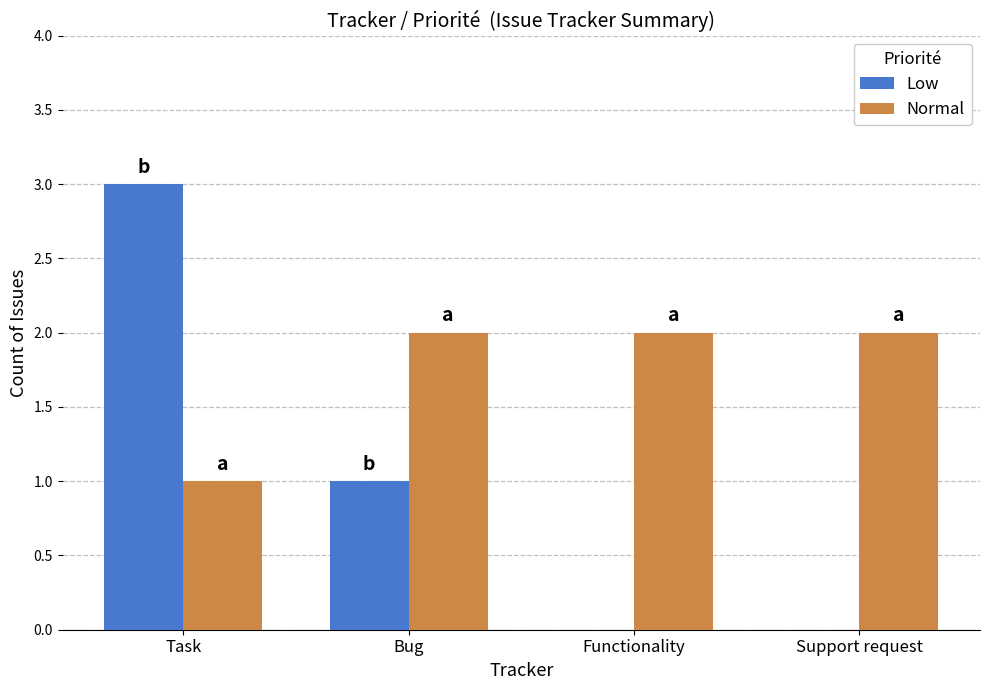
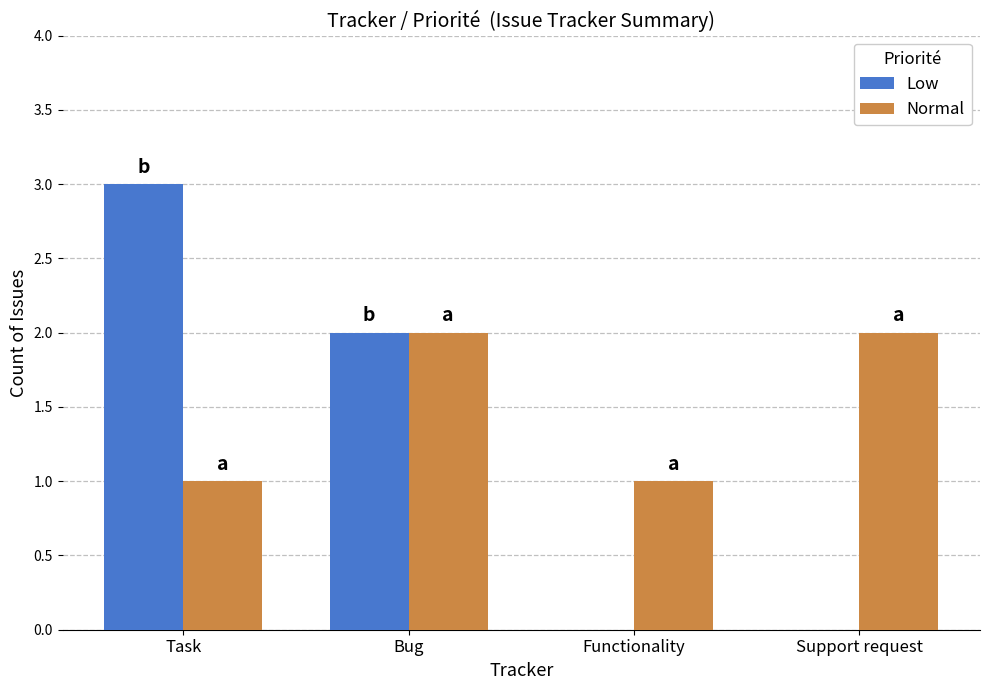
  {
    "Low": {
      "Task": 3,
-     "Bug": 1,
+     "Bug": 2,
      "Functionality": 0,
      "Support request": 0
    },
    "Normal": {
      "Task": 1,
      "Bug": 2,
-     "Functionality": 2,
+     "Functionality": 1,
      "Support request": 2
    }
  }
